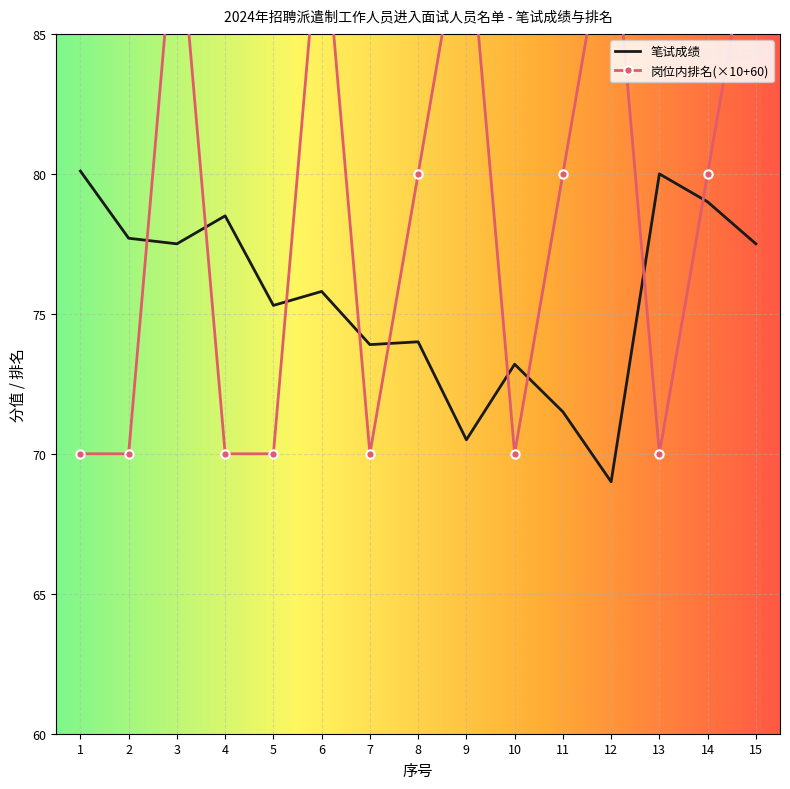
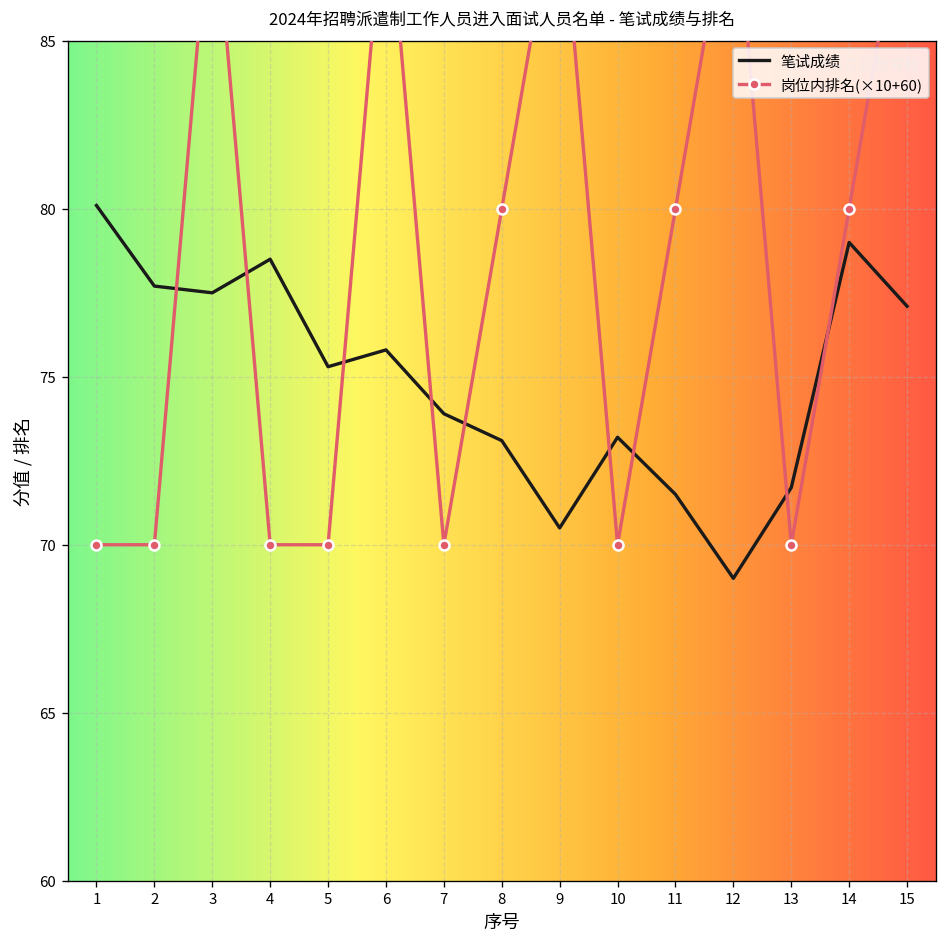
  {
    "笔试成绩": {
      "1": 80.1,
      "2": 77.7,
      "3": 77.5,
      "4": 78.5,
      "5": 75.3,
      "6": 75.8,
      "7": 73.9,
-     "8": 74.0,
+     "8": 73.1,
      "9": 70.5,
      "10": 73.2,
      "11": 71.5,
      "12": 69.0,
-     "13": 80.0,
+     "13": 71.7,
      "14": 79.0,
-     "15": 77.5
+     "15": 77.1
    },
    "岗位内排名(×10+60)": {
      "1": 70.0,
      "2": 70.0,
      "4": 70.0,
      "5": 70.0,
      "7": 70.0,
      "8": 80.0,
      "10": 70.0,
      "11": 80.0,
      "13": 70.0,
      "14": 80.0
    }
  }
